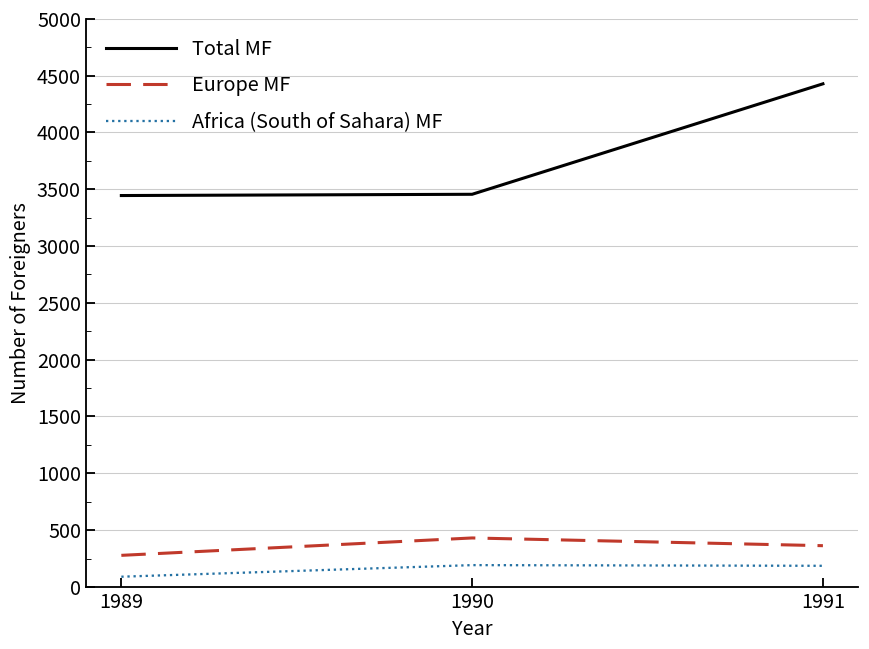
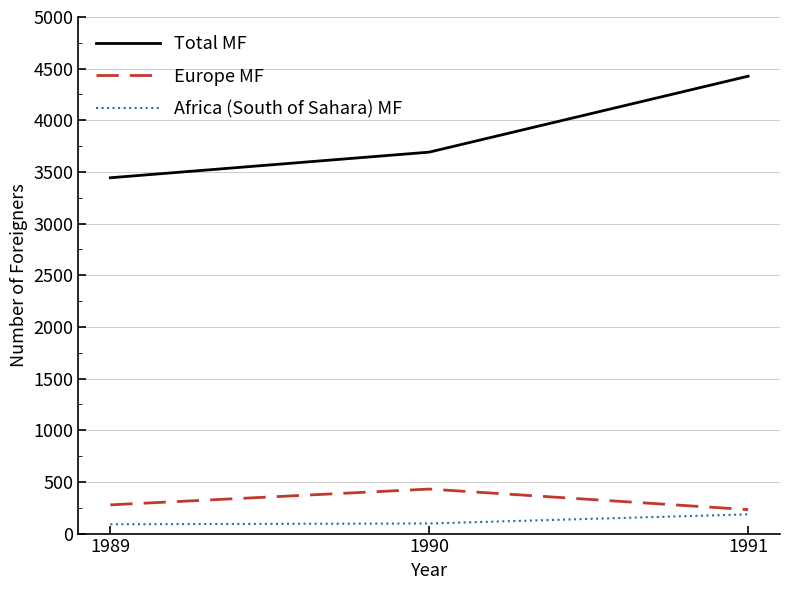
  {
    "Total MF": {
      "1989": 3440,
-     "1990": 3460,
+     "1990": 3690,
      "1991": 4430
    },
    "Europe MF": {
      "1989": 280,
      "1990": 430,
-     "1991": 360
+     "1991": 230
    },
    "Africa (South of Sahara) MF": {
      "1989": 90,
-     "1990": 190,
+     "1990": 100,
      "1991": 190
    }
  }
